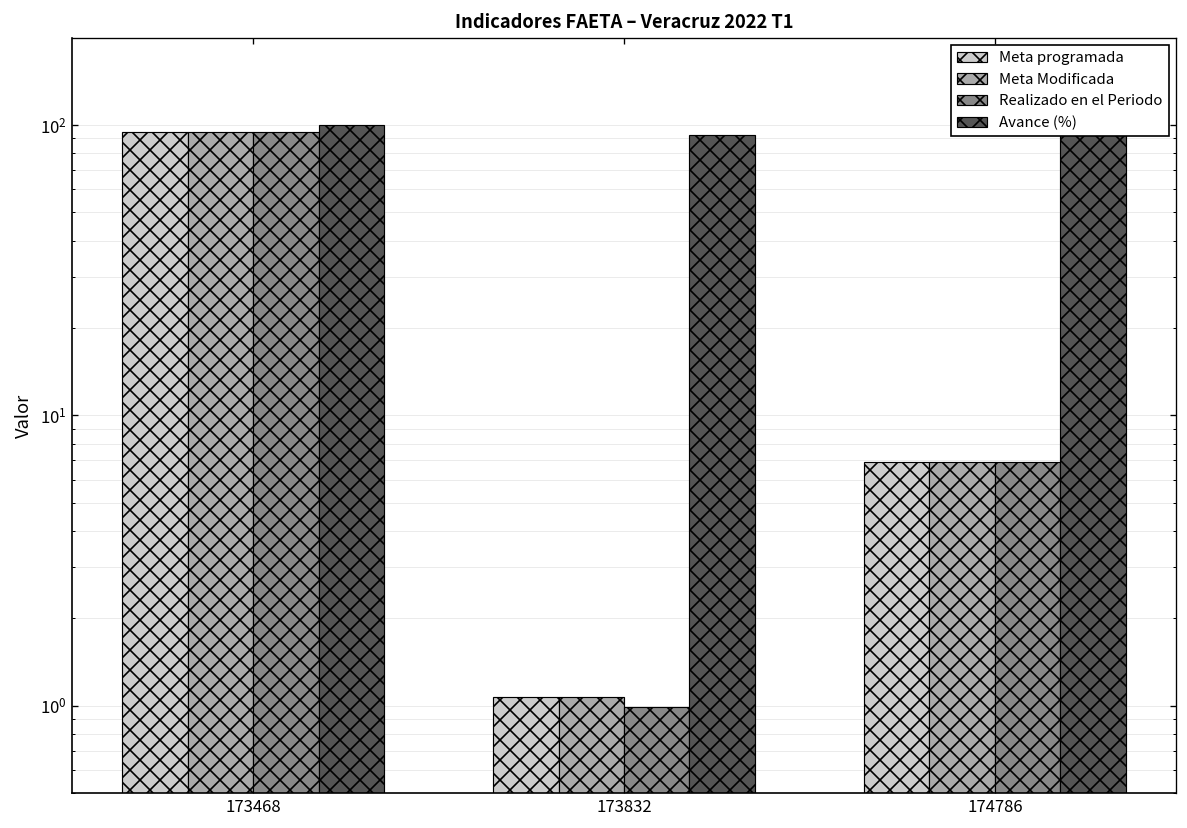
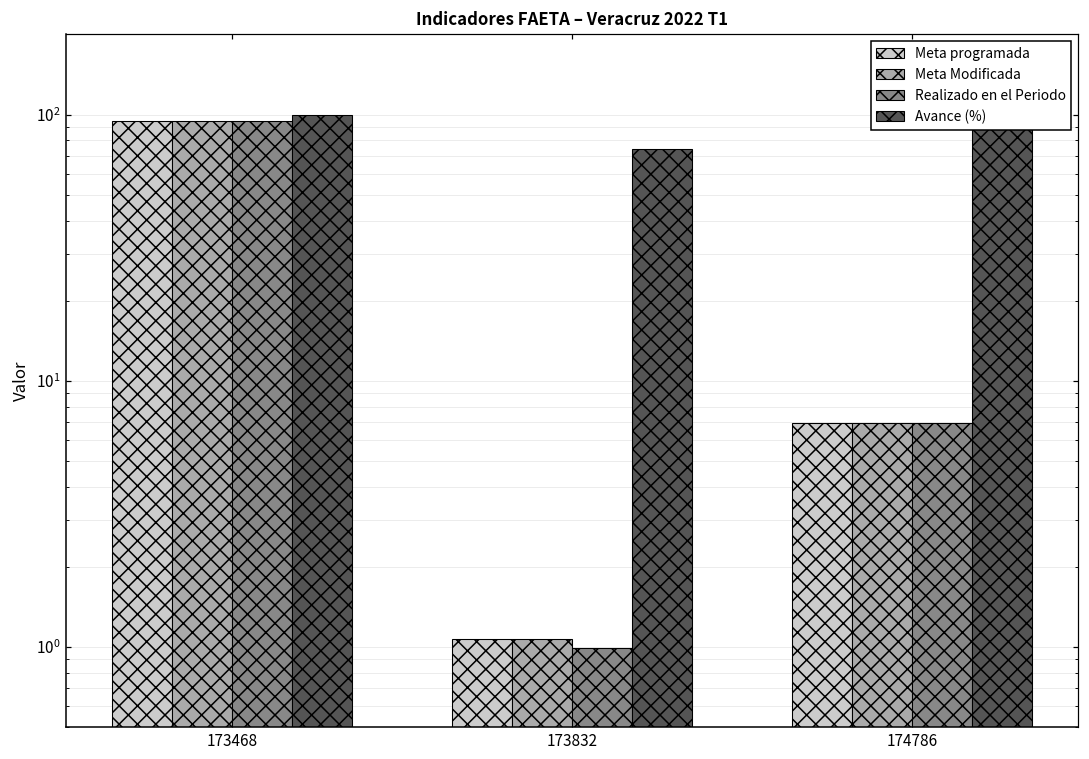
  {
    "Avance (%)": {
      "173468": 100,
-     "173832": 92
+     "173832": 74
    }
  }
